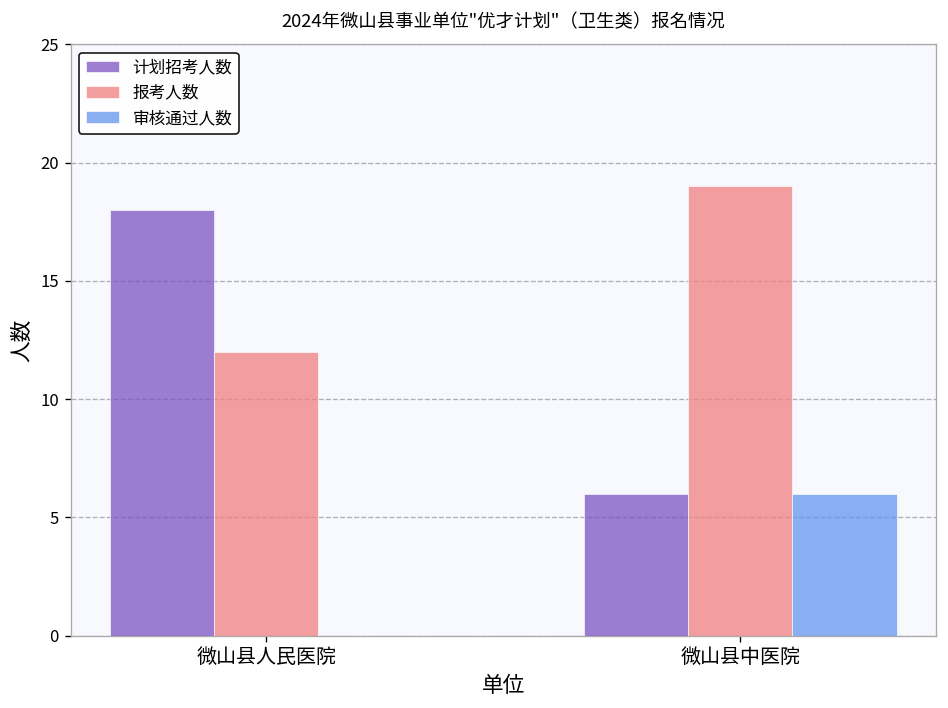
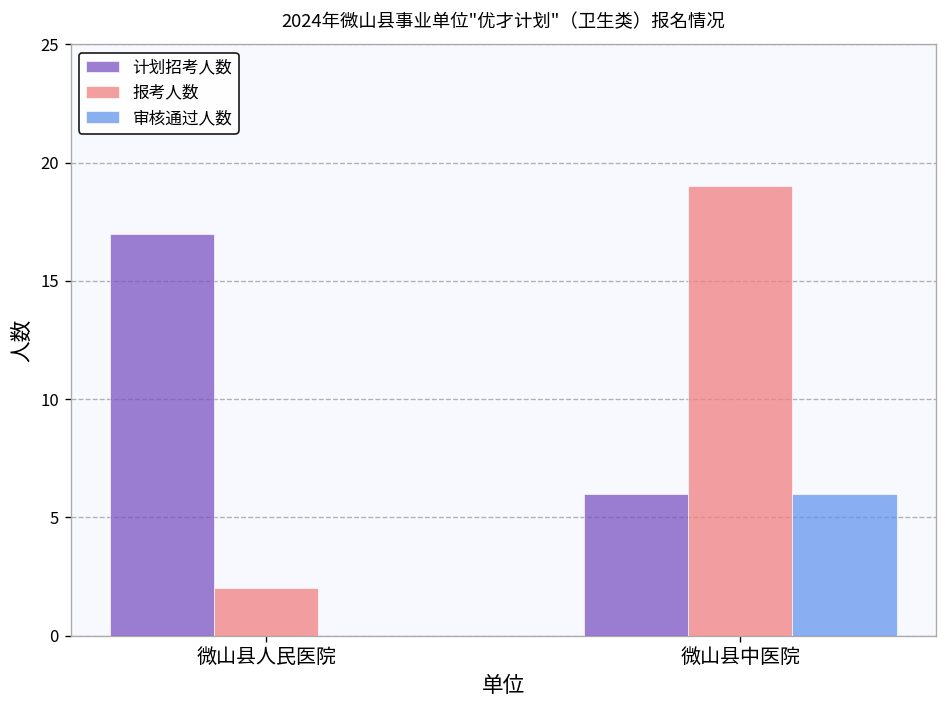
  {
    "计划招考人数": {
-     "微山县人民医院": 18,
+     "微山县人民医院": 17,
      "微山县中医院": 6
    },
    "报考人数": {
-     "微山县人民医院": 12,
+     "微山县人民医院": 2,
      "微山县中医院": 19
    },
    "审核通过人数": {
      "微山县人民医院": 0,
      "微山县中医院": 6
    }
  }
